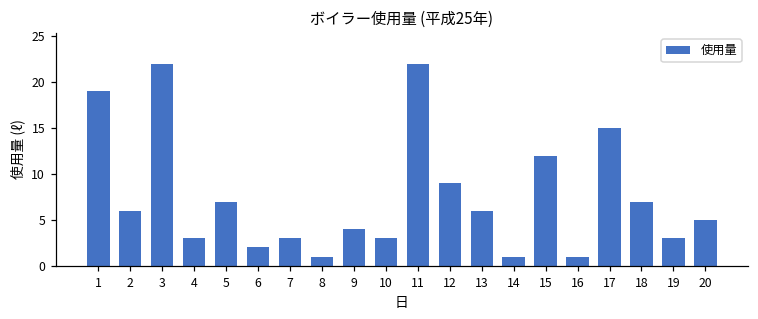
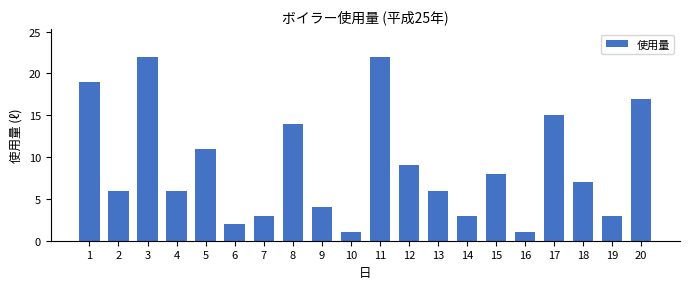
  {
    "1": 19,
    "2": 6,
    "3": 22,
-   "4": 3,
-   "5": 7,
+   "4": 6,
+   "5": 11,
    "6": 2,
    "7": 3,
-   "8": 1,
+   "8": 14,
    "9": 4,
-   "10": 3,
+   "10": 1,
    "11": 22,
    "12": 9,
    "13": 6,
-   "14": 1,
-   "15": 12,
+   "14": 3,
+   "15": 8,
    "16": 1,
    "17": 15,
    "18": 7,
    "19": 3,
-   "20": 5
+   "20": 17
  }
